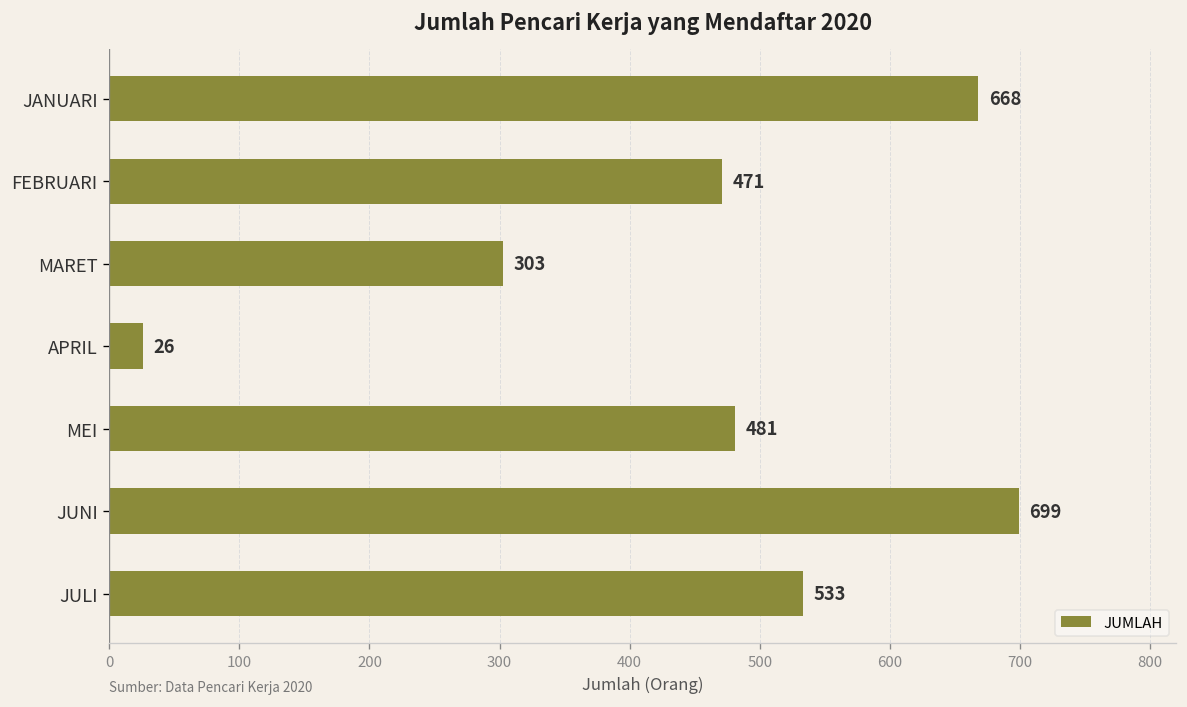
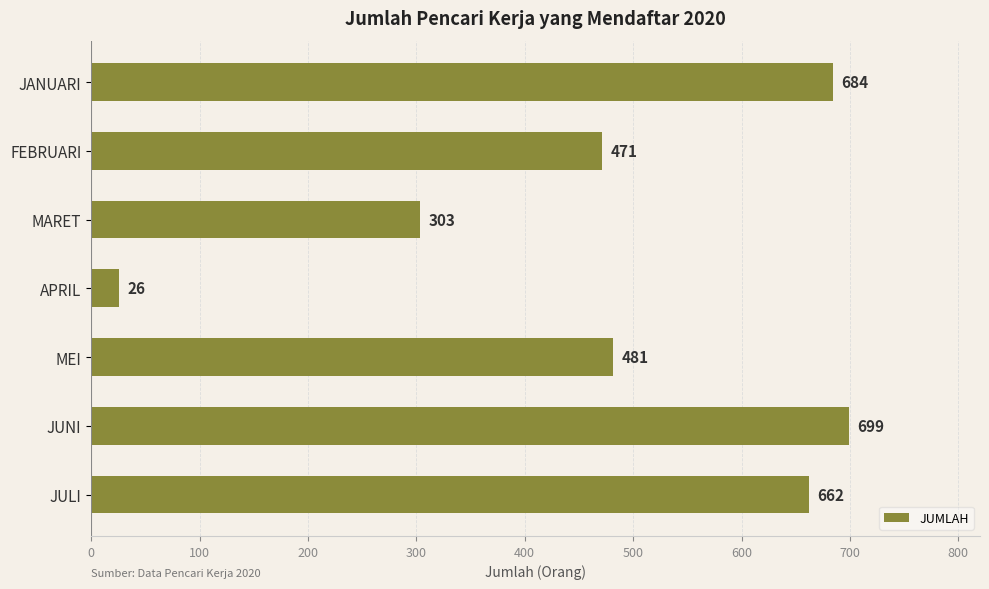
  {
-   "JANUARI": 668,
+   "JANUARI": 684,
    "FEBRUARI": 471,
    "MARET": 303,
    "APRIL": 26,
    "MEI": 481,
    "JUNI": 699,
-   "JULI": 533
+   "JULI": 662
  }
